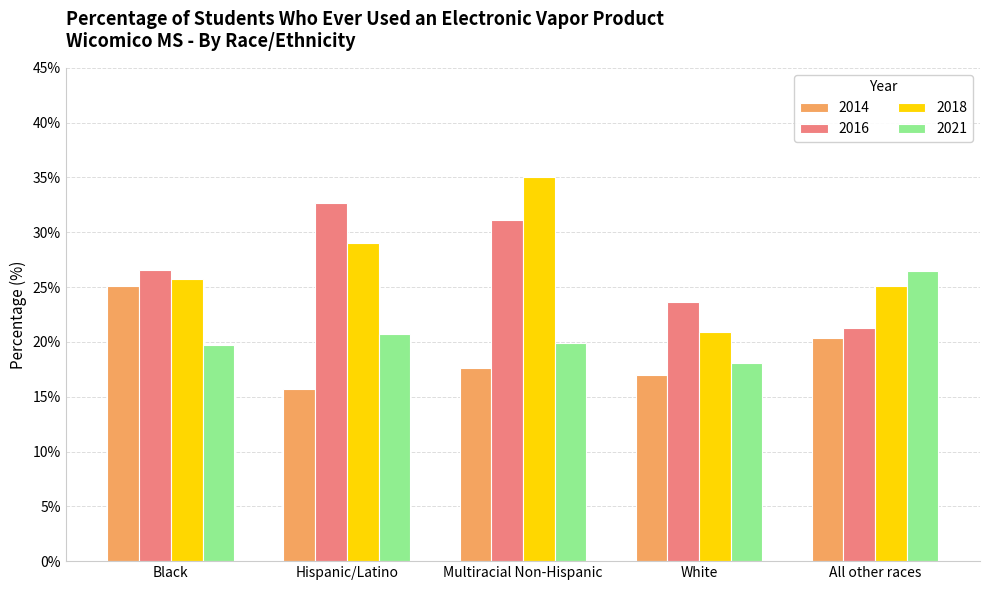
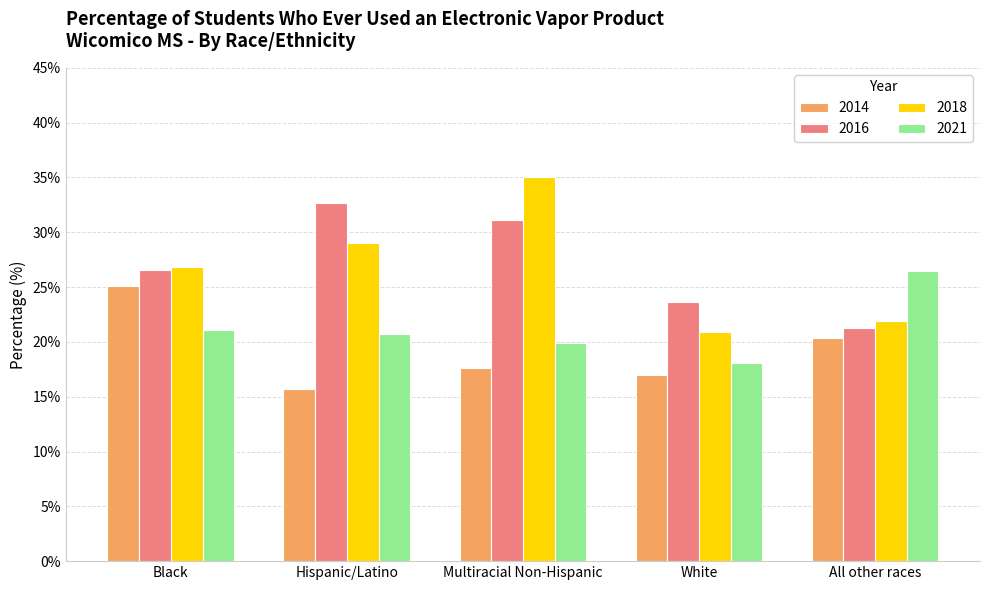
  {
    "2018": {
-     "Black": "25.7%",
+     "Black": "26.8%",
      "Hispanic/Latino": "29.0%",
      "Multiracial Non-Hispanic": "35.0%",
      "White": "20.9%",
-     "All other races": "25.1%"
+     "All other races": "21.9%"
    },
    "2021": {
-     "Black": "19.7%",
+     "Black": "21.1%",
      "Hispanic/Latino": "20.7%",
      "Multiracial Non-Hispanic": "19.9%",
      "White": "18.1%",
      "All other races": "26.5%"
    }
  }
